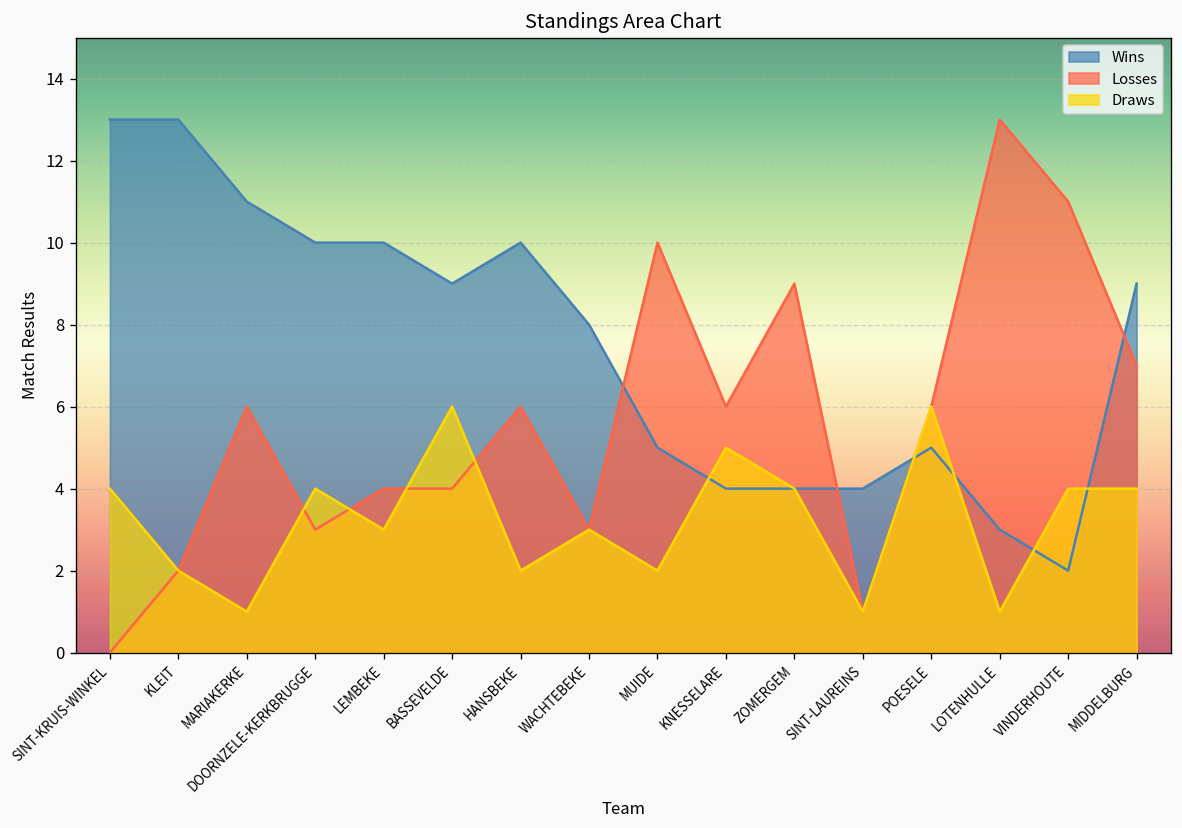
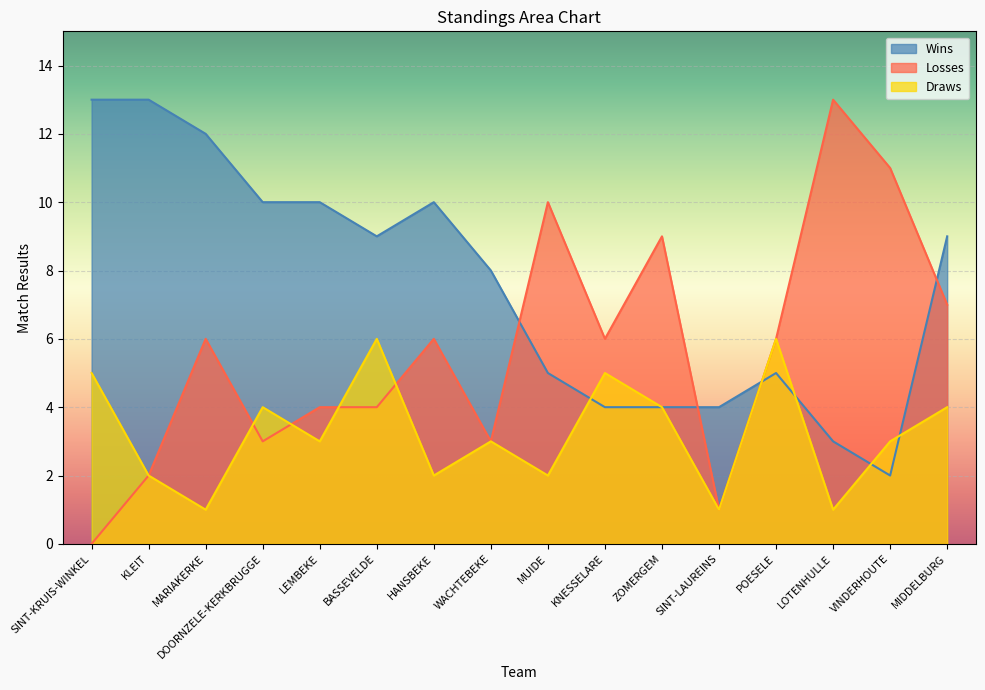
  {
    "Wins": {
      "SINT-KRUIS-WINKEL": 13,
      "KLEIT": 13,
-     "MARIAKERKE": 11,
+     "MARIAKERKE": 12,
      "DOORNZELE-KERKBRUGGE": 10,
      "LEMBEKE": 10,
      "BASSEVELDE": 9,
      "HANSBEKE": 10,
      "WACHTEBEKE": 8,
      "MUIDE": 5,
      "KNESSELARE": 4,
      "SINT-LAUREINS": 4,
      "POESELE": 5,
      "LOTENHULLE": 3,
      "VINDERHOUTE": 2,
      "MIDDELBURG": 9
    },
    "Losses": {
      "SINT-KRUIS-WINKEL": 0,
      "MARIAKERKE": 6,
      "DOORNZELE-KERKBRUGGE": 3,
      "LEMBEKE": 4,
      "BASSEVELDE": 4,
      "HANSBEKE": 6,
      "MUIDE": 10,
      "KNESSELARE": 6,
      "ZOMERGEM": 9,
      "LOTENHULLE": 13,
      "VINDERHOUTE": 11,
      "MIDDELBURG": 7
    },
    "Draws": {
-     "SINT-KRUIS-WINKEL": 4,
+     "SINT-KRUIS-WINKEL": 5,
      "MARIAKERKE": 1,
      "DOORNZELE-KERKBRUGGE": 4,
      "LEMBEKE": 3,
      "BASSEVELDE": 6,
      "HANSBEKE": 2,
      "MUIDE": 2,
      "KNESSELARE": 5,
      "LOTENHULLE": 1,
-     "VINDERHOUTE": 4,
+     "VINDERHOUTE": 3,
      "MIDDELBURG": 4
    }
  }
